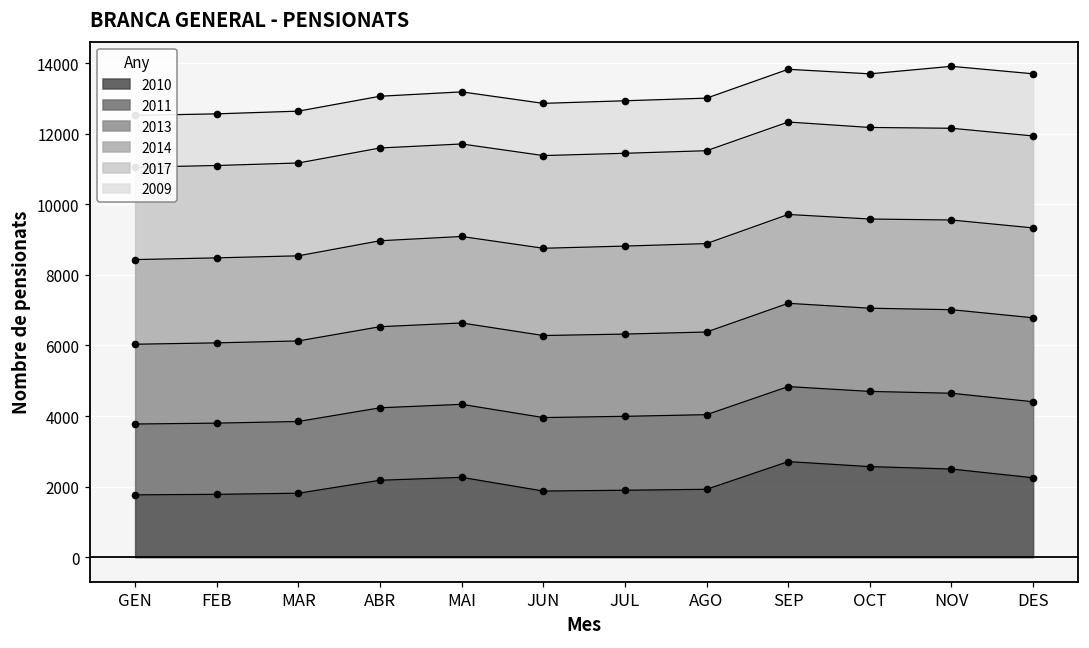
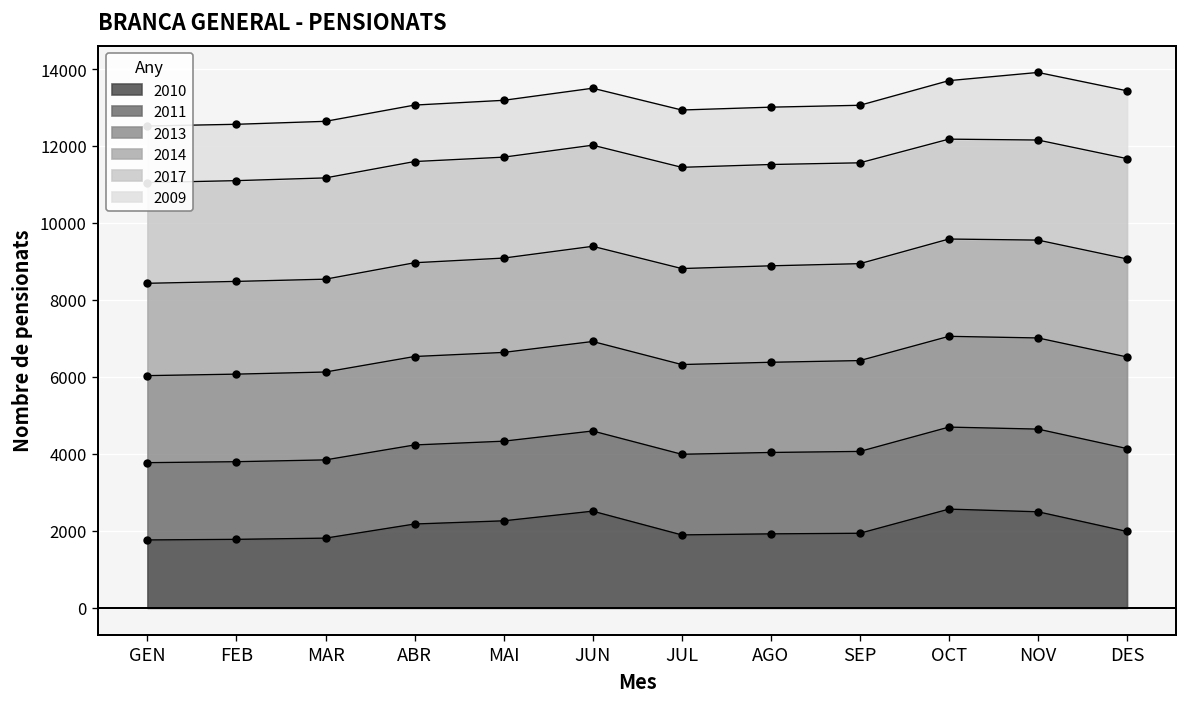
  {
    "2010": {
      "GEN": 1800,
      "FEB": 1800,
      "MAR": 1800,
      "ABR": 2200,
      "MAI": 2300,
-     "JUN": 1900,
+     "JUN": 2500,
      "JUL": 1900,
      "AGO": 1900,
-     "SEP": 2700,
+     "SEP": 1900,
      "OCT": 2600,
      "NOV": 2500,
-     "DES": 2300
+     "DES": 2000
    }
  }
